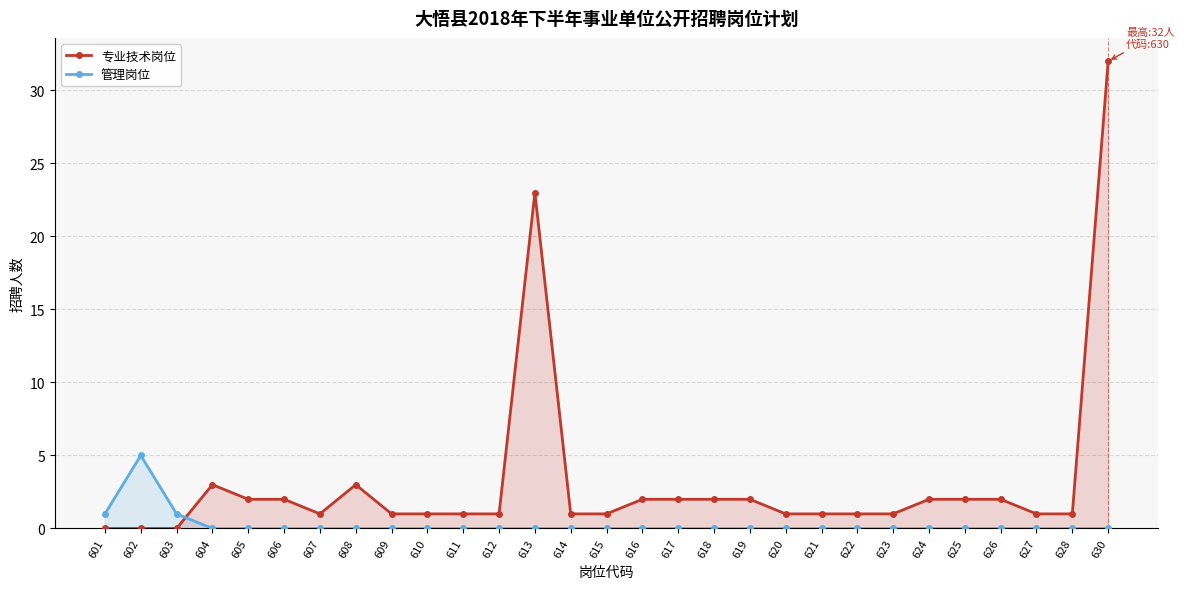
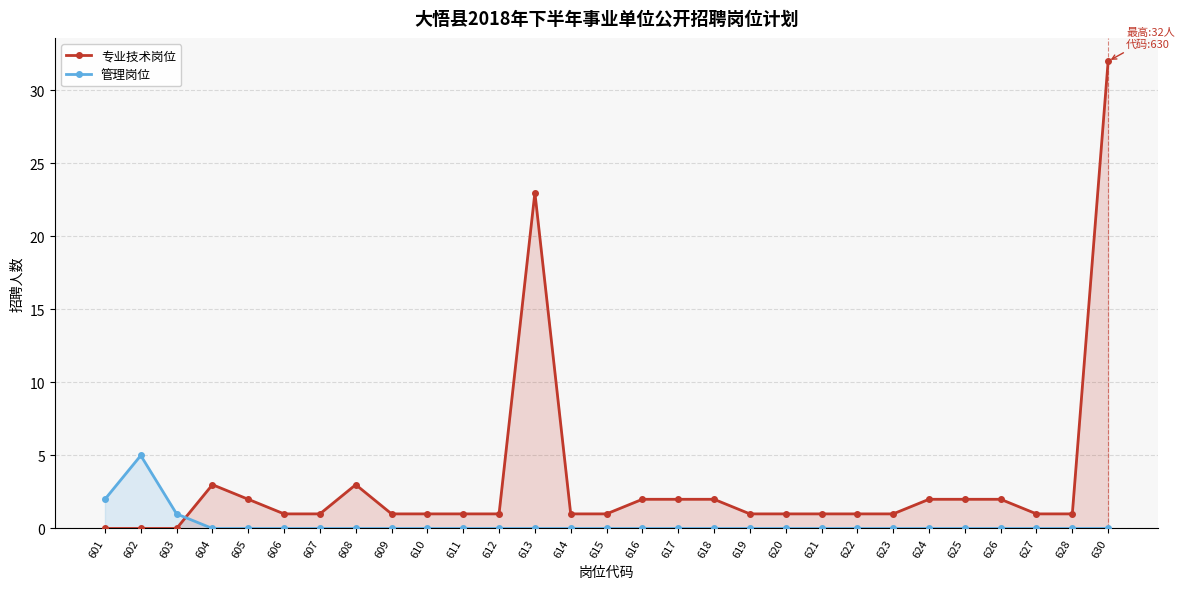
  {
    "专业技术岗位": {
      "601": 0,
      "602": 0,
      "603": 0,
      "604": 3,
      "605": 2,
-     "606": 2,
+     "606": 1,
      "607": 1,
      "608": 3,
      "609": 1,
      "610": 1,
      "611": 1,
      "612": 1,
      "613": 23,
      "614": 1,
      "615": 1,
      "616": 2,
      "617": 2,
      "618": 2,
-     "619": 2,
+     "619": 1,
      "620": 1,
      "621": 1,
      "622": 1,
      "623": 1,
      "624": 2,
      "625": 2,
      "626": 2,
      "627": 1,
      "628": 1
    },
    "管理岗位": {
-     "601": 1,
+     "601": 2,
      "602": 5,
      "603": 1,
      "604": 0,
      "605": 0,
      "606": 0,
      "607": 0,
      "608": 0,
      "609": 0,
      "610": 0,
      "611": 0,
      "612": 0,
      "613": 0,
      "614": 0,
      "615": 0,
      "616": 0,
      "617": 0,
      "618": 0,
      "619": 0,
      "620": 0,
      "621": 0,
      "622": 0,
      "623": 0,
      "624": 0,
      "625": 0,
      "626": 0,
      "627": 0,
      "628": 0,
      "630": 0
    }
  }
